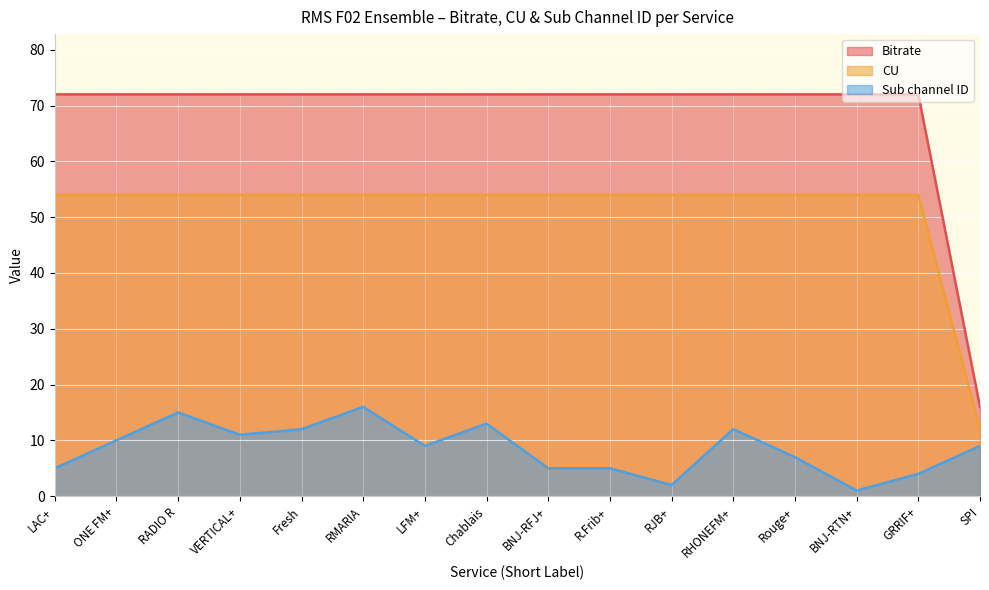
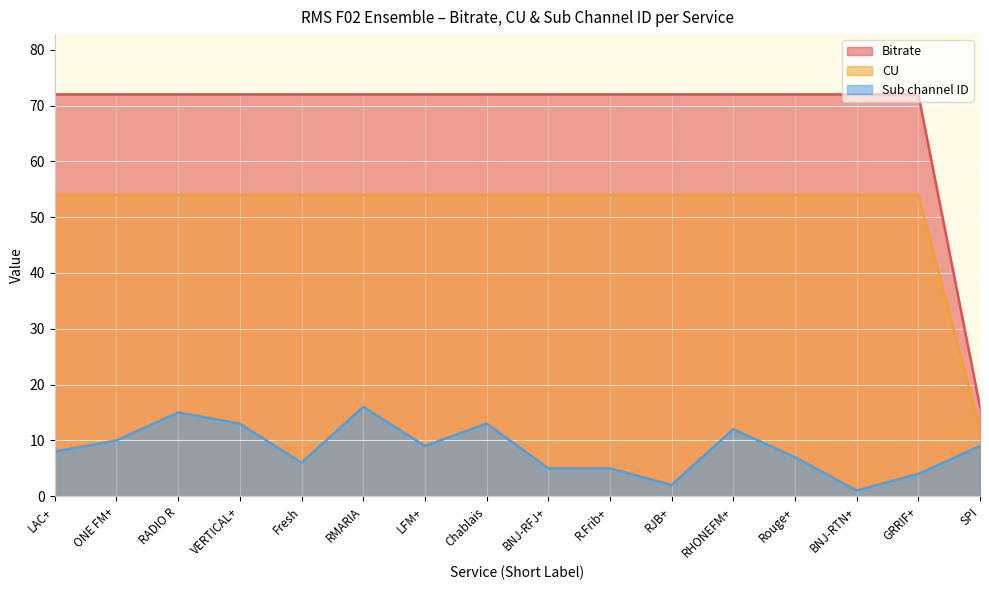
  {
    "Bitrate": {
      "LAC+": 72,
      "ONE FM+": 72,
      "RADIO R": 72,
      "VERTICAL+": 72,
      "Fresh": 72,
      "RMARIA": 72,
      "LFM+": 72,
      "Chablais": 72,
      "BNJ-RFJ+": 72,
      "R.Frib+": 72,
      "RJB+": 72,
      "RHONEFM+": 72,
      "Rouge+": 72,
      "SPI": 16
    },
    "CU": {
      "LAC+": 54,
      "ONE FM+": 54,
      "RADIO R": 54,
      "VERTICAL+": 54,
      "Fresh": 54,
      "RMARIA": 54,
      "LFM+": 54,
      "Chablais": 54,
      "BNJ-RFJ+": 54,
      "R.Frib+": 54,
      "RJB+": 54,
      "RHONEFM+": 54,
      "Rouge+": 54,
      "BNJ-RTN+": 54,
      "GRRIF+": 54,
      "SPI": 12
    },
    "Sub channel ID": {
-     "LAC+": 5,
+     "LAC+": 8,
      "ONE FM+": 10,
      "RADIO R": 15,
-     "VERTICAL+": 11,
-     "Fresh": 12,
+     "VERTICAL+": 13,
+     "Fresh": 6,
      "RMARIA": 16,
      "LFM+": 9,
      "Chablais": 13,
      "BNJ-RFJ+": 5,
      "R.Frib+": 5,
      "RJB+": 2,
      "RHONEFM+": 12,
      "Rouge+": 7,
      "BNJ-RTN+": 1,
      "GRRIF+": 4,
      "SPI": 9
    }
  }
